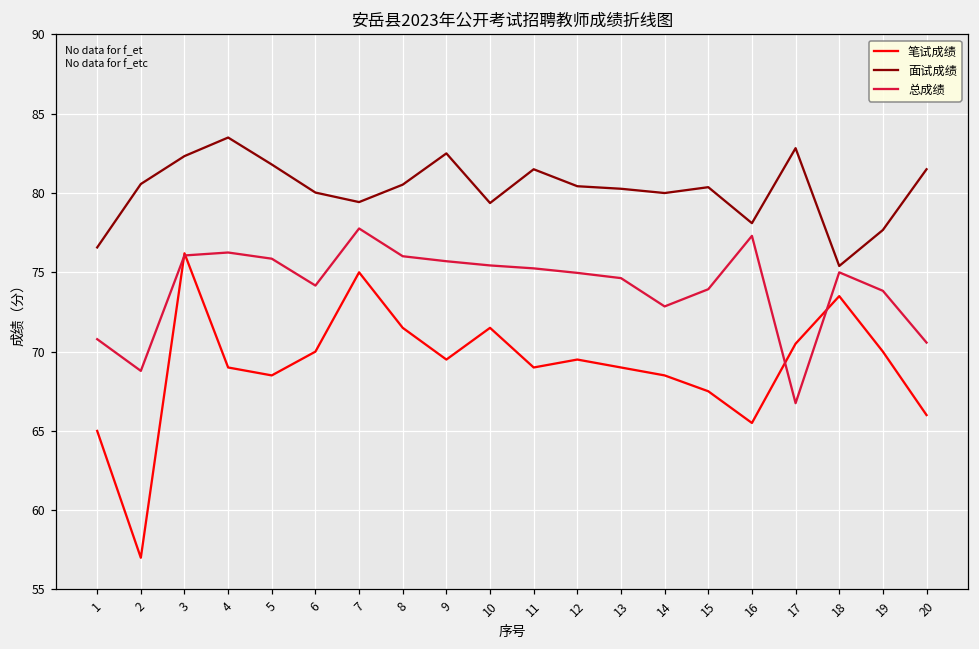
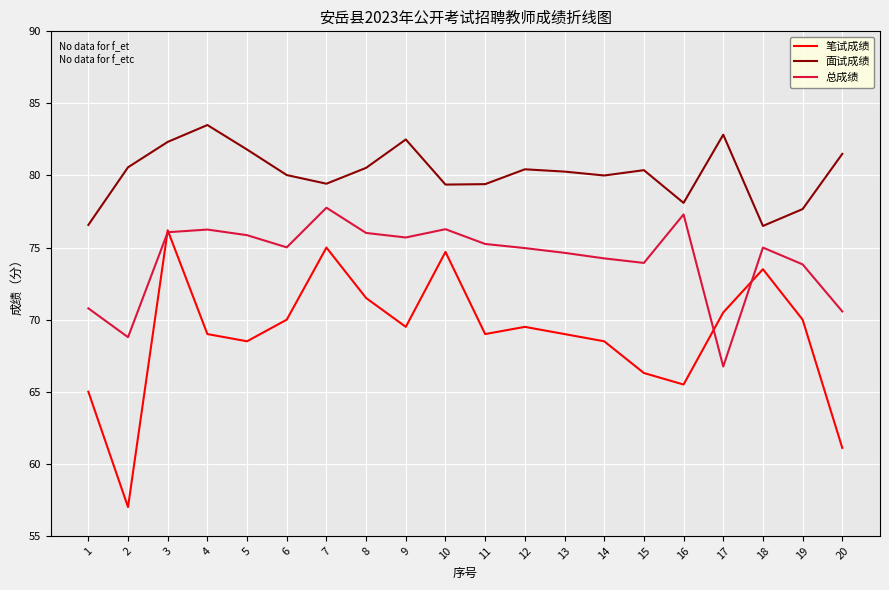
  {
    "笔试成绩": {
      "1": 65.0,
      "2": 57.0,
      "4": 69.0,
      "5": 68.5,
      "6": 70.0,
      "7": 75.0,
      "8": 71.5,
      "9": 69.5,
-     "10": 71.5,
+     "10": 74.7,
      "11": 69.0,
      "12": 69.5,
      "13": 69.0,
      "14": 68.5,
-     "15": 67.5,
+     "15": 66.3,
      "16": 65.5,
      "17": 70.5,
      "18": 73.5,
      "19": 70.0,
-     "20": 66.0
+     "20": 61.1
    },
    "面试成绩": {
      "1": 76.6,
      "2": 80.6,
      "3": 82.3,
      "4": 83.5,
      "5": 81.8,
      "6": 80.0,
      "7": 79.4,
      "8": 80.5,
      "9": 82.5,
      "10": 79.4,
-     "11": 81.5,
+     "11": 79.4,
      "12": 80.4,
      "13": 80.3,
      "14": 80.0,
      "15": 80.4,
      "16": 78.1,
      "17": 82.8,
-     "18": 75.4,
+     "18": 76.5,
      "19": 77.7,
      "20": 81.5
    },
    "总成绩": {
      "1": 70.8,
      "2": 68.8,
      "4": 76.3,
      "5": 75.9,
-     "6": 74.2,
+     "6": 75.0,
      "7": 77.8,
      "8": 76.0,
      "9": 75.7,
-     "10": 75.4,
+     "10": 76.3,
      "11": 75.3,
      "12": 75.0,
      "13": 74.6,
-     "14": 72.9,
+     "14": 74.3,
      "15": 73.9,
      "16": 77.3,
      "17": 66.7,
      "18": 75.0,
      "19": 73.8,
      "20": 70.6
    }
  }
